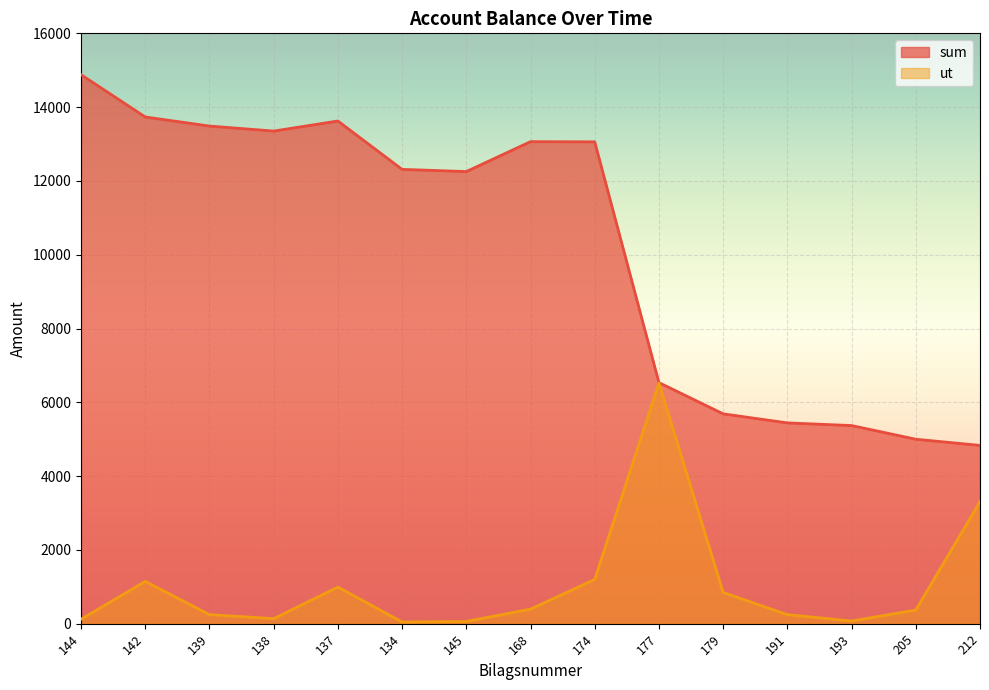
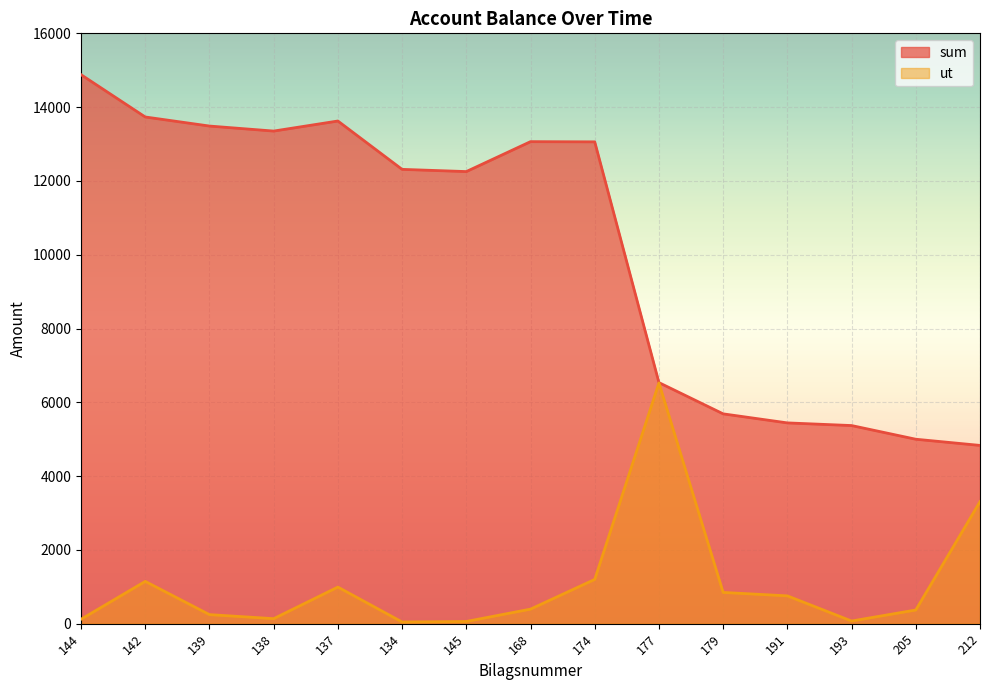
  {
    "sum": {
      "144": 14900,
      "142": 13700,
      "139": 13500,
      "138": 13400,
      "137": 13600,
      "134": 12300,
      "145": 12300,
      "168": 13100,
      "174": 13100,
      "179": 5700,
      "191": 5400,
      "193": 5400,
      "205": 5000,
      "212": 4800
    },
    "ut": {
      "144": 100,
      "142": 1100,
      "139": 200,
      "138": 100,
      "137": 1000,
      "134": 0,
      "145": 100,
      "168": 400,
      "174": 1200,
      "179": 800,
-     "191": 200,
+     "191": 800,
      "193": 100,
      "205": 400,
      "212": 3300
    }
  }
